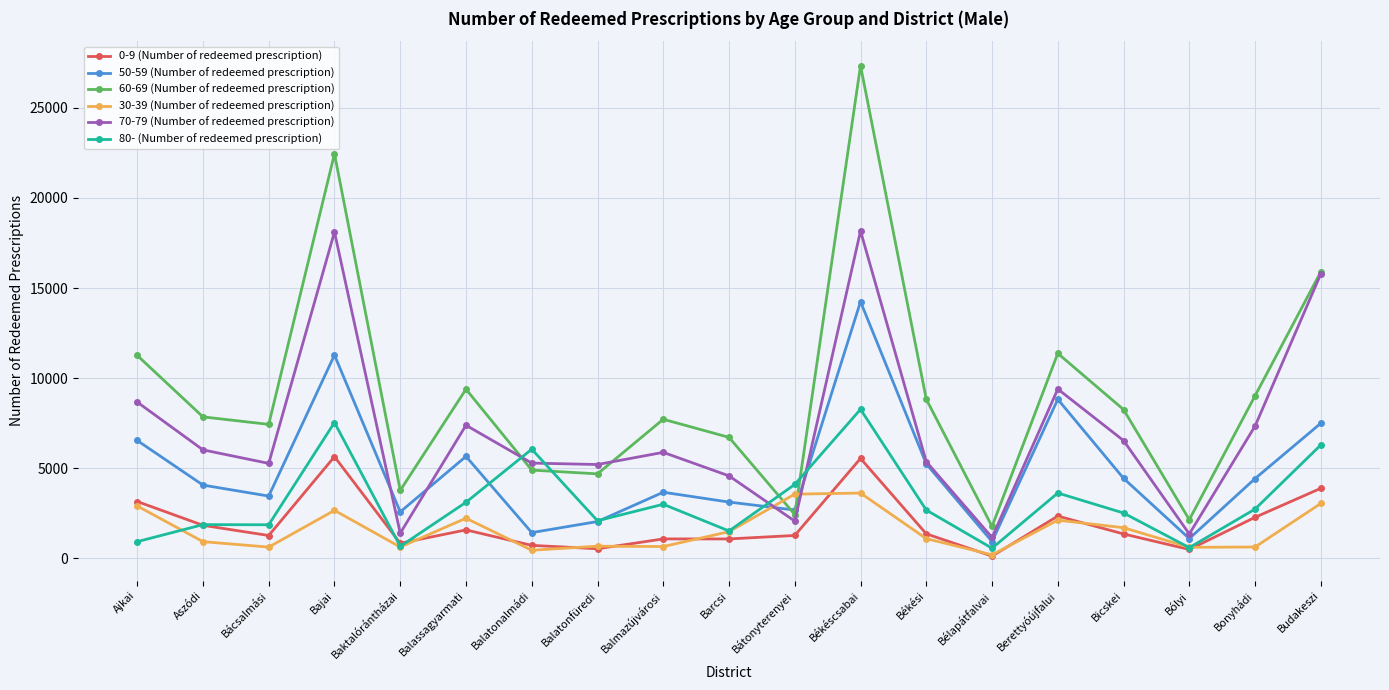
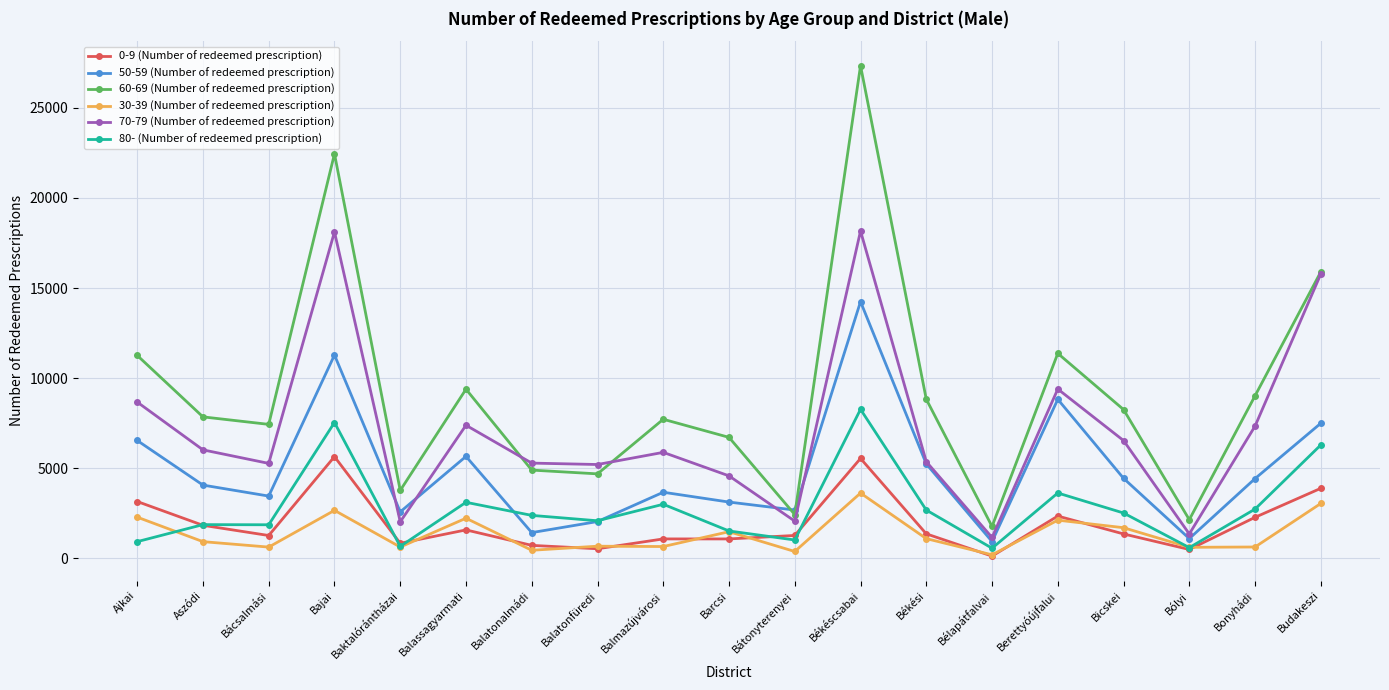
  {
    "0-9 (Number of redeemed prescription)": {
      "Ajkai": 3200,
      "Bácsalmási": 1300,
      "Bajai": 5600,
      "Baktalórántházai": 800,
      "Balassagyarmati": 1600,
      "Balatonalmádi": 700,
      "Balatonfüredi": 500,
      "Balmazújvárosi": 1100,
      "Barcsi": 1100,
      "Bátonyterenyei": 1300,
      "Békéscsabai": 5500,
      "Békési": 1400,
      "Berettyóújfalui": 2400,
      "Bicskei": 1400,
      "Bonyhádi": 2300,
      "Budakeszi": 3900
    },
    "50-59 (Number of redeemed prescription)": {
      "Ajkai": 6500,
      "Aszódi": 4100,
      "Bácsalmási": 3500,
      "Bajai": 11300,
      "Baktalórántházai": 2600,
      "Balassagyarmati": 5700,
      "Balatonalmádi": 1400,
      "Balmazújvárosi": 3700,
      "Barcsi": 3100,
      "Bátonyterenyei": 2700,
      "Békéscsabai": 14200,
      "Bélapátfalvai": 900,
      "Berettyóújfalui": 8800,
      "Bicskei": 4400,
      "Bólyi": 1100,
      "Bonyhádi": 4400,
      "Budakeszi": 7500
    },
    "60-69 (Number of redeemed prescription)": {
      "Ajkai": 11300,
      "Aszódi": 7900,
      "Bácsalmási": 7400,
      "Bajai": 22500,
      "Baktalórántházai": 3800,
      "Balassagyarmati": 9400,
      "Balatonalmádi": 4900,
      "Balatonfüredi": 4700,
      "Balmazújvárosi": 7700,
      "Barcsi": 6700,
      "Bátonyterenyei": 2400,
      "Békéscsabai": 27300,
      "Békési": 8800,
      "Bélapátfalvai": 1800,
      "Berettyóújfalui": 11400,
      "Bicskei": 8300,
      "Bólyi": 2200,
      "Bonyhádi": 9000
    },
    "30-39 (Number of redeemed prescription)": {
-     "Ajkai": 2900,
+     "Ajkai": 2300,
      "Aszódi": 900,
      "Bácsalmási": 600,
      "Bajai": 2700,
      "Balassagyarmati": 2200,
      "Balatonalmádi": 500,
      "Balatonfüredi": 700,
      "Balmazújvárosi": 700,
-     "Bátonyterenyei": 3600,
+     "Bátonyterenyei": 400,
      "Békéscsabai": 3600,
      "Békési": 1100,
      "Berettyóújfalui": 2100,
      "Bicskei": 1700,
      "Bonyhádi": 600,
      "Budakeszi": 3100
    },
    "70-79 (Number of redeemed prescription)": {
      "Ajkai": 8700,
      "Aszódi": 6000,
      "Bácsalmási": 5300,
      "Bajai": 18100,
-     "Baktalórántházai": 1400,
+     "Baktalórántházai": 2000,
      "Balassagyarmati": 7400,
      "Balatonalmádi": 5300,
      "Balatonfüredi": 5200,
      "Balmazújvárosi": 5900,
      "Barcsi": 4600,
      "Bátonyterenyei": 2100,
      "Békéscsabai": 18200,
      "Bélapátfalvai": 1200,
      "Berettyóújfalui": 9400,
      "Bicskei": 6500,
      "Bólyi": 1400,
      "Bonyhádi": 7300
    },
    "80- (Number of redeemed prescription)": {
      "Ajkai": 900,
      "Bácsalmási": 1900,
      "Bajai": 7500,
      "Balassagyarmati": 3100,
-     "Balatonalmádi": 6100,
+     "Balatonalmádi": 2400,
      "Balmazújvárosi": 3000,
-     "Bátonyterenyei": 4100,
+     "Bátonyterenyei": 1000,
      "Békéscsabai": 8300,
      "Békési": 2700,
      "Bélapátfalvai": 600,
      "Berettyóújfalui": 3600,
      "Bicskei": 2500,
      "Bonyhádi": 2700,
      "Budakeszi": 6300
    }
  }
